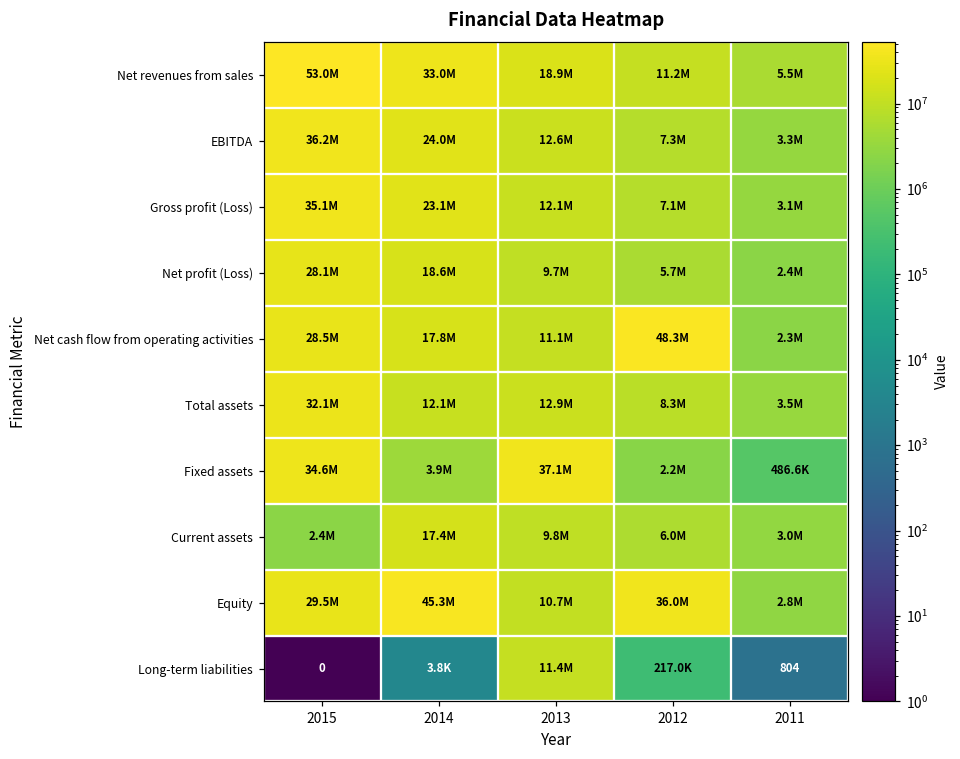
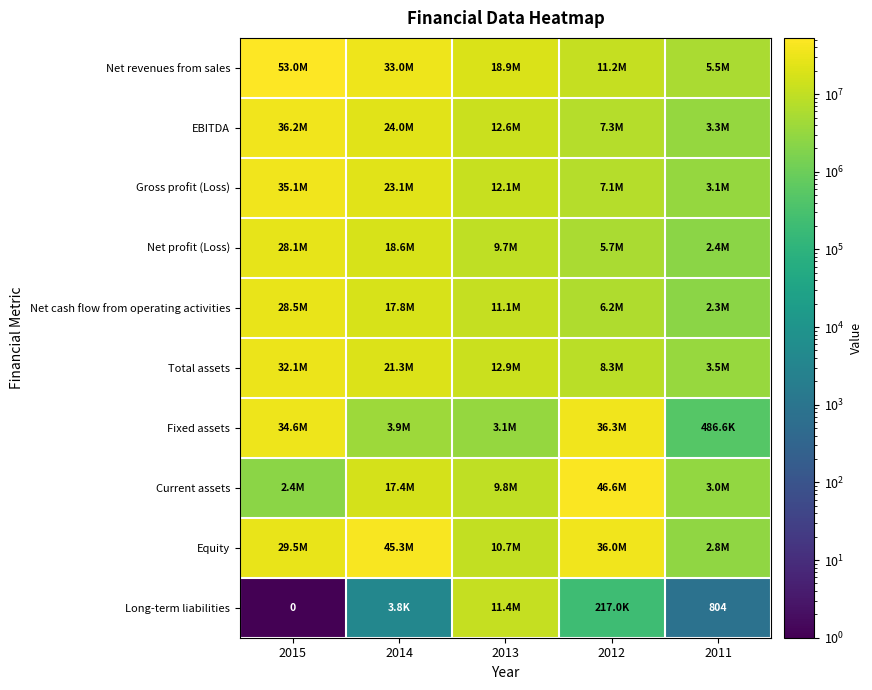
  {
    "Net revenues from sales": {
      "2015": "53.0M",
      "2014": "33.0M",
      "2013": "18.9M",
      "2012": "11.2M",
      "2011": "5.5M"
    },
    "EBITDA": {
      "2015": "36.2M",
      "2014": "24.0M",
      "2013": "12.6M",
      "2012": "7.3M",
      "2011": "3.3M"
    },
    "Gross profit (Loss)": {
      "2015": "35.1M",
      "2014": "23.1M",
      "2013": "12.1M",
      "2012": "7.1M",
      "2011": "3.1M"
    },
    "Net profit (Loss)": {
      "2015": "28.1M",
      "2014": "18.6M",
      "2013": "9.7M",
      "2012": "5.7M",
      "2011": "2.4M"
    },
    "Net cash flow from operating activities": {
      "2015": "28.5M",
      "2014": "17.8M",
      "2013": "11.1M",
-     "2012": "48.3M",
+     "2012": "6.2M",
      "2011": "2.3M"
    },
    "Total assets": {
      "2015": "32.1M",
-     "2014": "12.1M",
+     "2014": "21.3M",
      "2013": "12.9M",
      "2012": "8.3M",
      "2011": "3.5M"
    },
    "Fixed assets": {
      "2015": "34.6M",
      "2014": "3.9M",
-     "2013": "37.1M",
-     "2012": "2.2M",
+     "2013": "3.1M",
+     "2012": "36.3M",
      "2011": "486.6K"
    },
    "Current assets": {
      "2015": "2.4M",
      "2014": "17.4M",
      "2013": "9.8M",
-     "2012": "6.0M",
+     "2012": "46.6M",
      "2011": "3.0M"
    },
    "Equity": {
      "2015": "29.5M",
      "2014": "45.3M",
      "2013": "10.7M",
      "2012": "36.0M",
      "2011": "2.8M"
    },
    "Long-term liabilities": {
      "2015": "0",
      "2014": "3.8K",
      "2013": "11.4M",
      "2012": "217.0K",
      "2011": "804"
    }
  }
